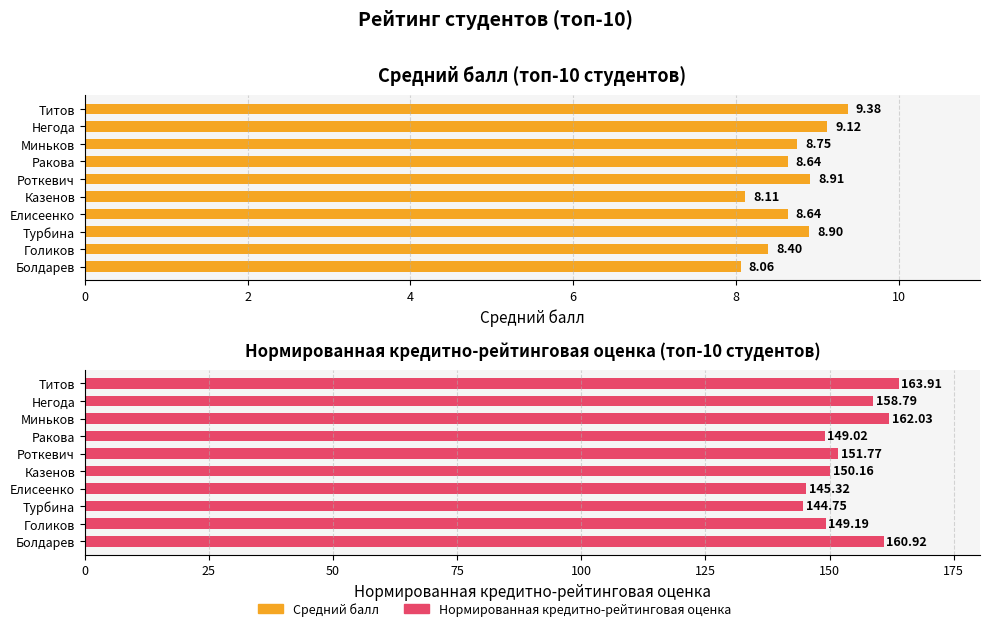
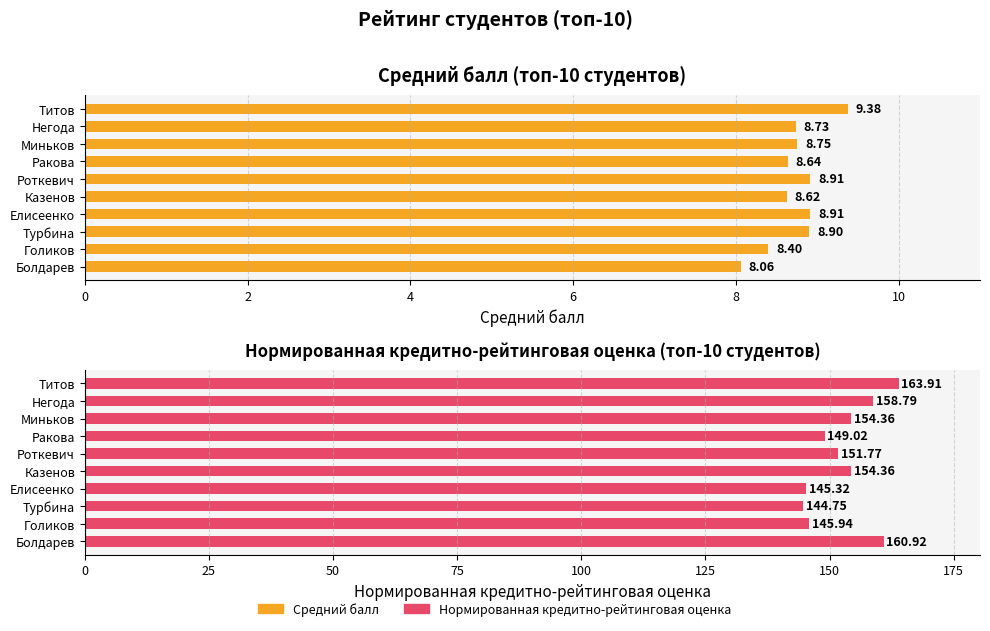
  {
    "Средний балл (топ-10 студентов)": {
      "Титов": 9.38,
-     "Негода": 9.12,
+     "Негода": 8.73,
      "Миньков": 8.75,
      "Ракова": 8.64,
      "Роткевич": 8.91,
-     "Казенов": 8.11,
-     "Елисеенко": 8.64,
+     "Казенов": 8.62,
+     "Елисеенко": 8.91,
      "Турбина": 8.90,
      "Голиков": 8.40,
      "Болдарев": 8.06
    },
    "Нормированная кредитно-рейтинговая оценка (топ-10 студентов)": {
      "Титов": 163.91,
      "Негода": 158.79,
-     "Миньков": 162.03,
+     "Миньков": 154.36,
      "Ракова": 149.02,
      "Роткевич": 151.77,
-     "Казенов": 150.16,
+     "Казенов": 154.36,
      "Елисеенко": 145.32,
      "Турбина": 144.75,
-     "Голиков": 149.19,
+     "Голиков": 145.94,
      "Болдарев": 160.92
    }
  }
